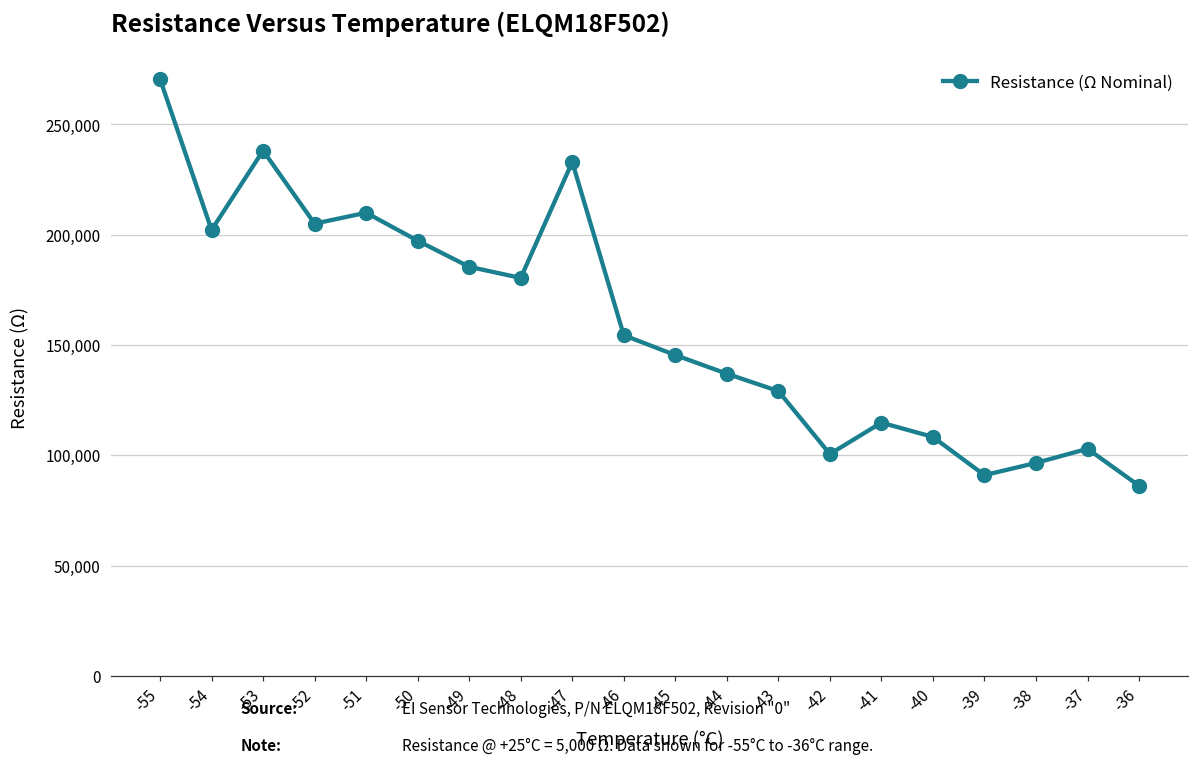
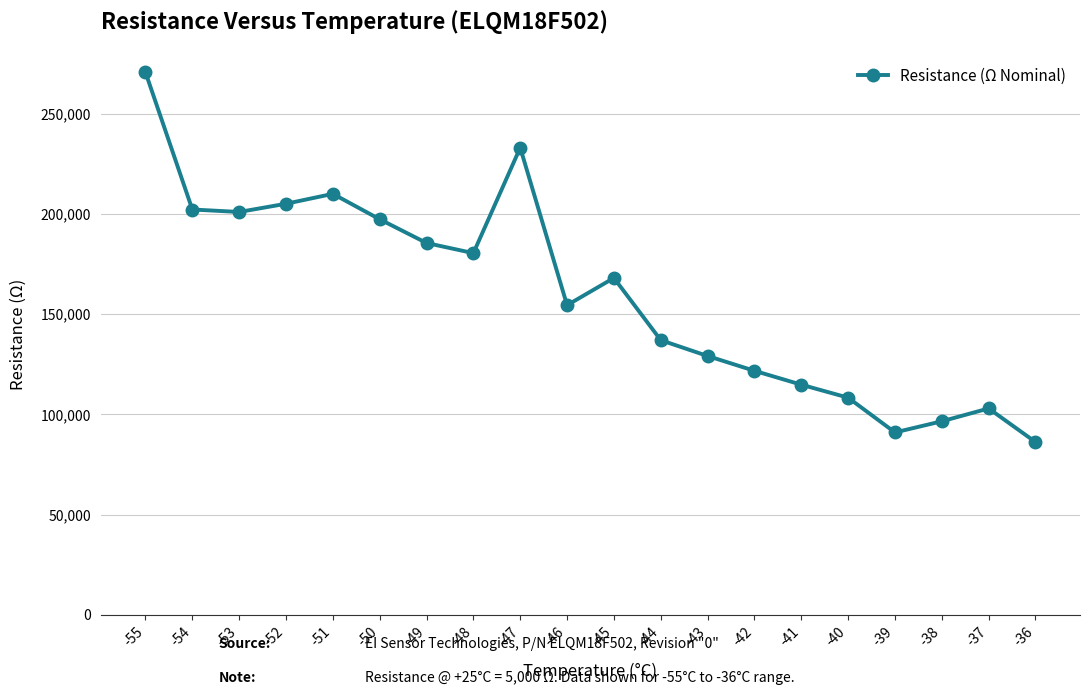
  {
    "-55": "271,000",
    "-54": "202,000",
-   "-53": "238,000",
+   "-53": "201,000",
    "-52": "205,000",
    "-51": "210,000",
    "-50": "197,000",
    "-49": "185,000",
    "-48": "180,000",
    "-47": "233,000",
    "-46": "154,000",
-   "-45": "145,000",
+   "-45": "168,000",
    "-44": "137,000",
    "-43": "129,000",
-   "-42": "101,000",
+   "-42": "122,000",
    "-41": "115,000",
    "-40": "108,000",
    "-39": "91,000",
    "-38": "97,000",
    "-37": "103,000",
    "-36": "86,000"
  }
